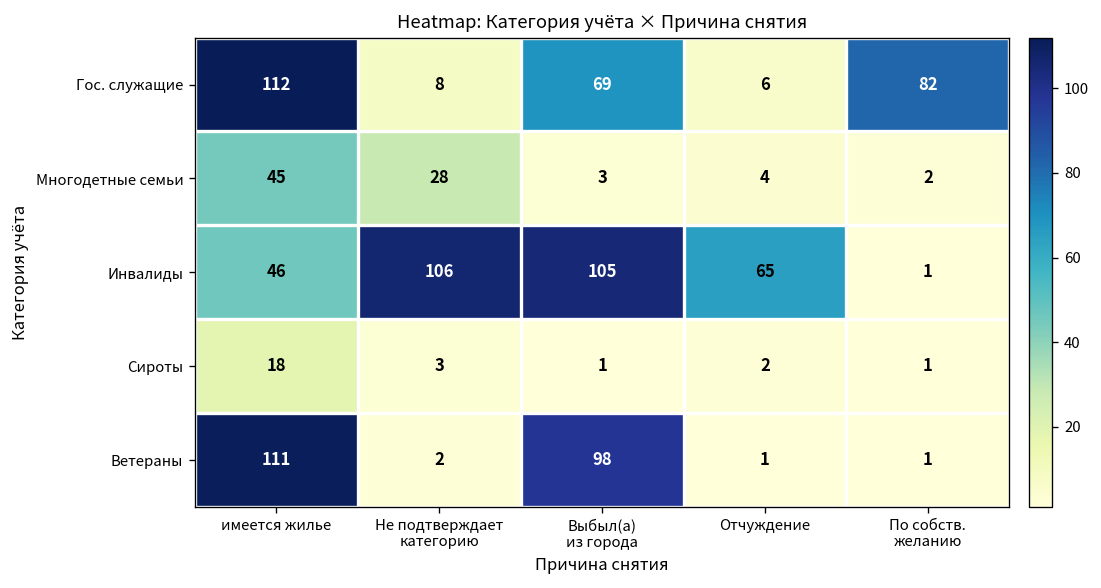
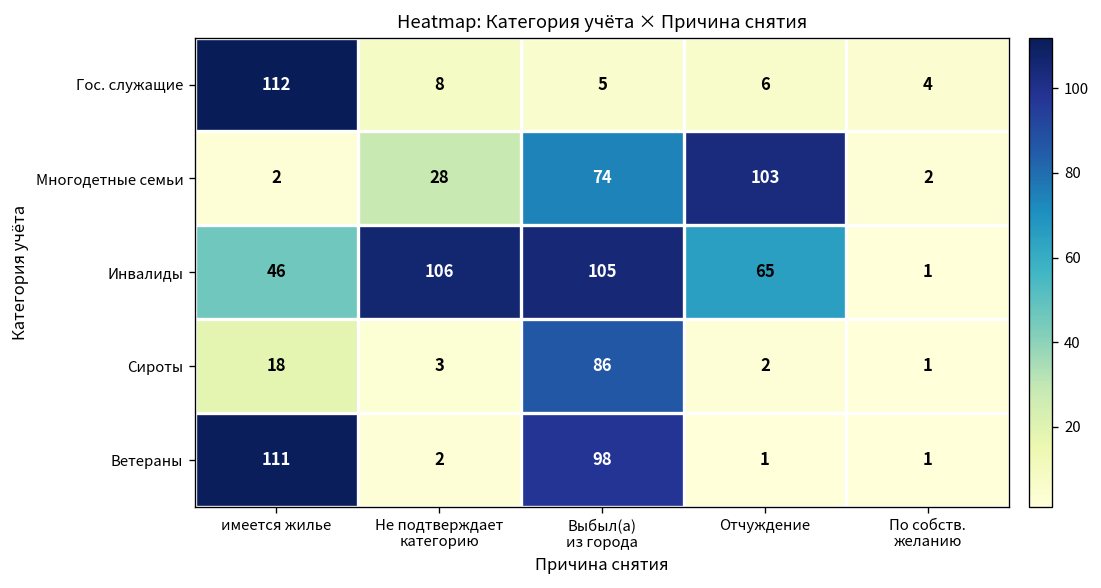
  {
    "Гос. служащие": {
      "имеется жилье": 112,
      "Не подтверждает категорию": 8,
-     "Выбыл(а) из города": 69,
+     "Выбыл(а) из города": 5,
      "Отчуждение": 6,
-     "По собств. желанию": 82
+     "По собств. желанию": 4
    },
    "Многодетные семьи": {
-     "имеется жилье": 45,
+     "имеется жилье": 2,
      "Не подтверждает категорию": 28,
-     "Выбыл(а) из города": 3,
-     "Отчуждение": 4,
+     "Выбыл(а) из города": 74,
+     "Отчуждение": 103,
      "По собств. желанию": 2
    },
    "Инвалиды": {
      "имеется жилье": 46,
      "Не подтверждает категорию": 106,
      "Выбыл(а) из города": 105,
      "Отчуждение": 65,
      "По собств. желанию": 1
    },
    "Сироты": {
      "имеется жилье": 18,
      "Не подтверждает категорию": 3,
-     "Выбыл(а) из города": 1,
+     "Выбыл(а) из города": 86,
      "Отчуждение": 2,
      "По собств. желанию": 1
    },
    "Ветераны": {
      "имеется жилье": 111,
      "Не подтверждает категорию": 2,
      "Выбыл(а) из города": 98,
      "Отчуждение": 1,
      "По собств. желанию": 1
    }
  }
